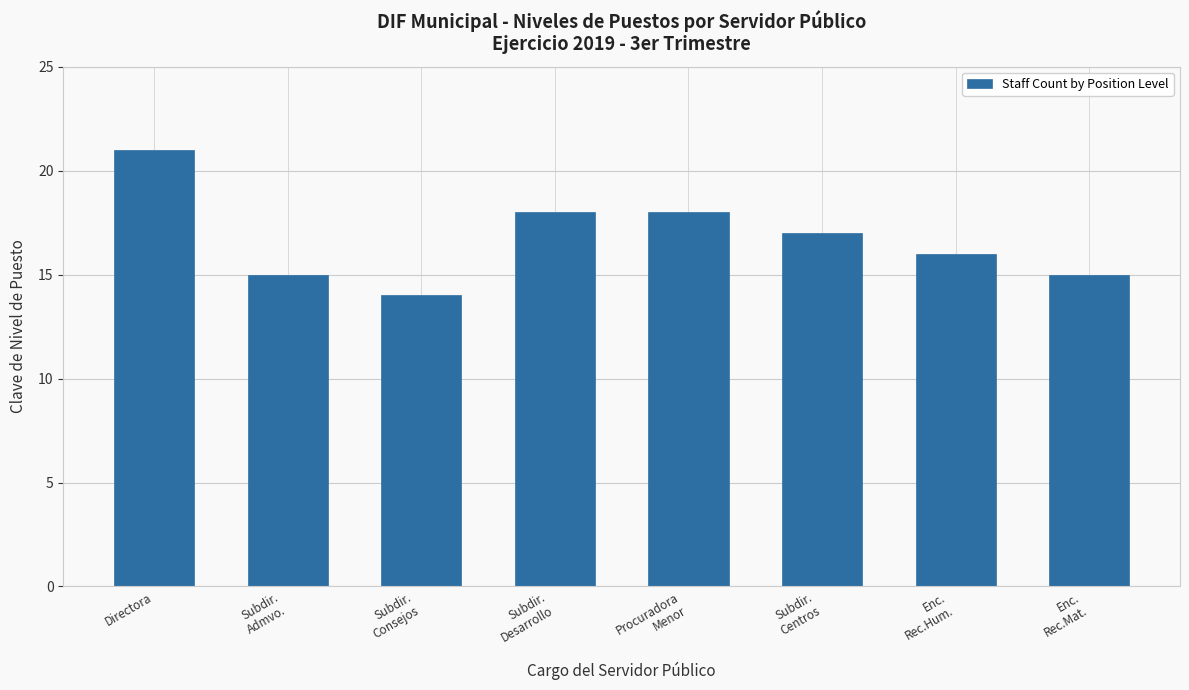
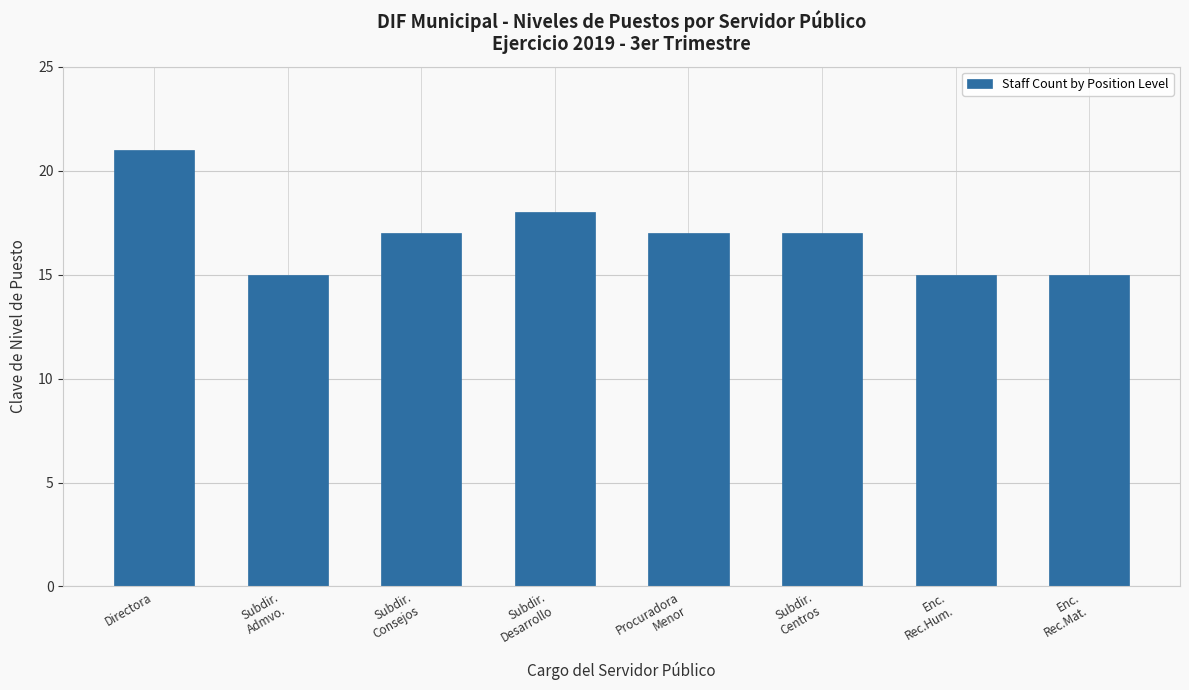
  {
    "Directora": 21,
    "Subdir. Admvo.": 15,
-   "Subdir. Consejos": 14,
+   "Subdir. Consejos": 17,
    "Subdir. Desarrollo": 18,
-   "Procuradora Menor": 18,
+   "Procuradora Menor": 17,
    "Subdir. Centros": 17,
-   "Enc. Rec.Hum.": 16,
+   "Enc. Rec.Hum.": 15,
    "Enc. Rec.Mat.": 15
  }
